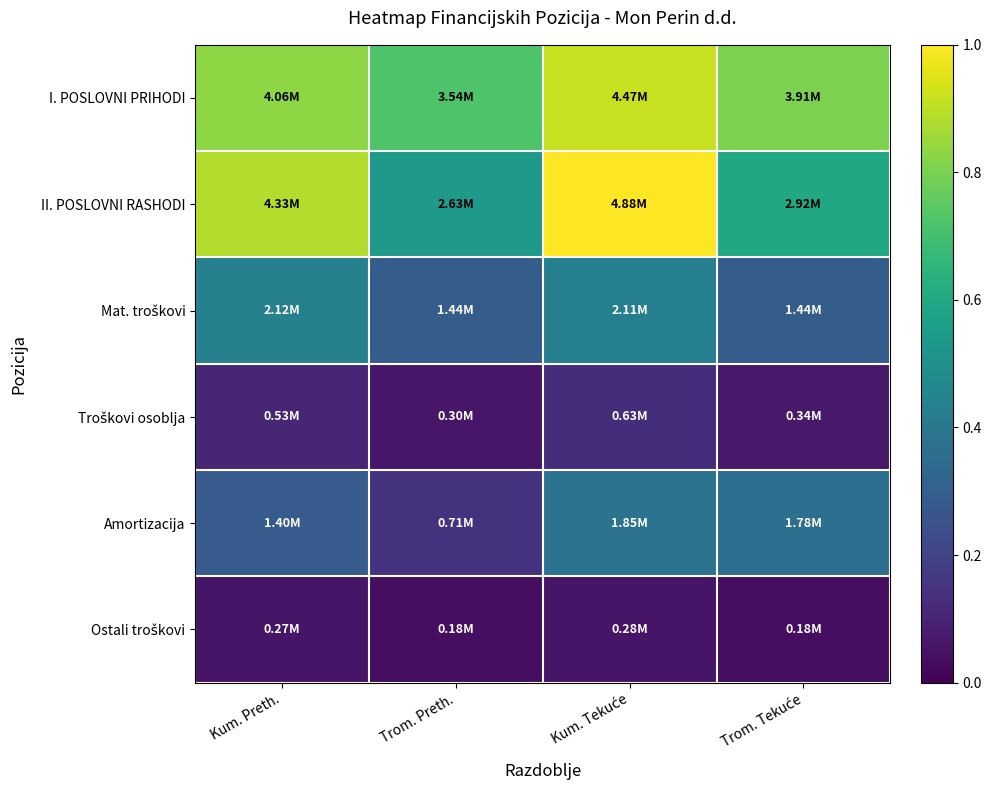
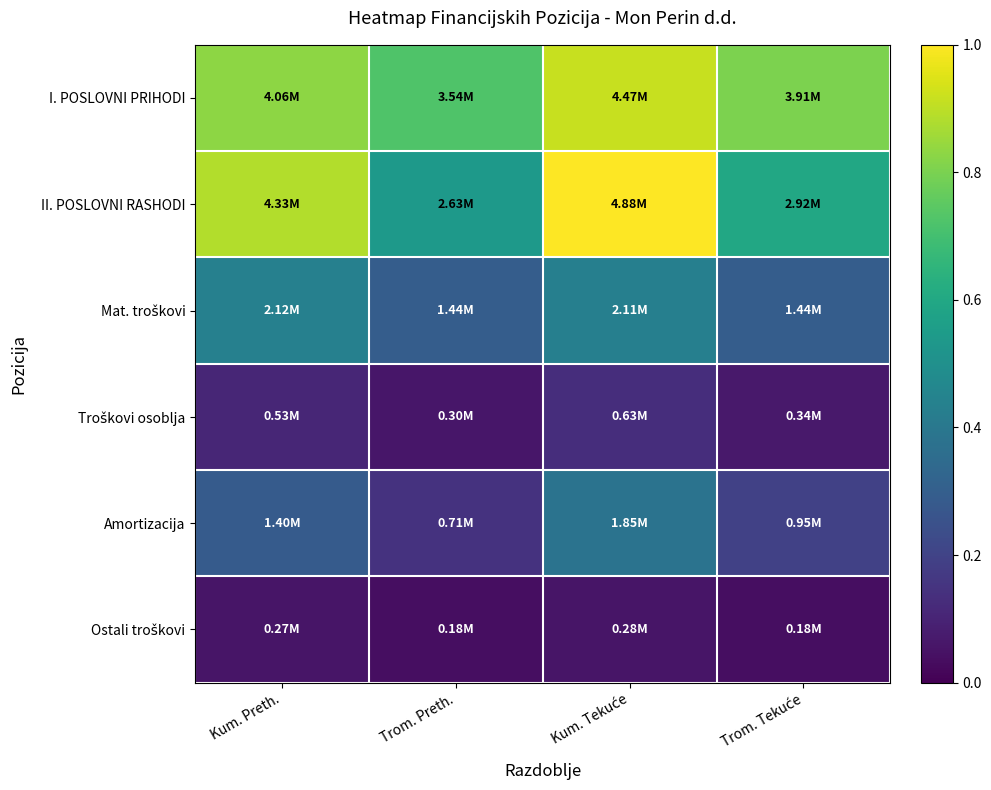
  {
    "I. POSLOVNI PRIHODI": {
      "Kum. Preth.": "4.06M",
      "Trom. Preth.": "3.54M",
      "Kum. Tekuće": "4.47M",
      "Trom. Tekuće": "3.91M"
    },
    "II. POSLOVNI RASHODI": {
      "Kum. Preth.": "4.33M",
      "Trom. Preth.": "2.63M",
      "Kum. Tekuće": "4.88M",
      "Trom. Tekuće": "2.92M"
    },
    "Mat. troškovi": {
      "Kum. Preth.": "2.12M",
      "Trom. Preth.": "1.44M",
      "Kum. Tekuće": "2.11M",
      "Trom. Tekuće": "1.44M"
    },
    "Troškovi osoblja": {
      "Kum. Preth.": "0.53M",
      "Trom. Preth.": "0.30M",
      "Kum. Tekuće": "0.63M",
      "Trom. Tekuće": "0.34M"
    },
    "Amortizacija": {
      "Kum. Preth.": "1.40M",
      "Trom. Preth.": "0.71M",
      "Kum. Tekuće": "1.85M",
-     "Trom. Tekuće": "1.78M"
+     "Trom. Tekuće": "0.95M"
    },
    "Ostali troškovi": {
      "Kum. Preth.": "0.27M",
      "Trom. Preth.": "0.18M",
      "Kum. Tekuće": "0.28M",
      "Trom. Tekuće": "0.18M"
    }
  }
